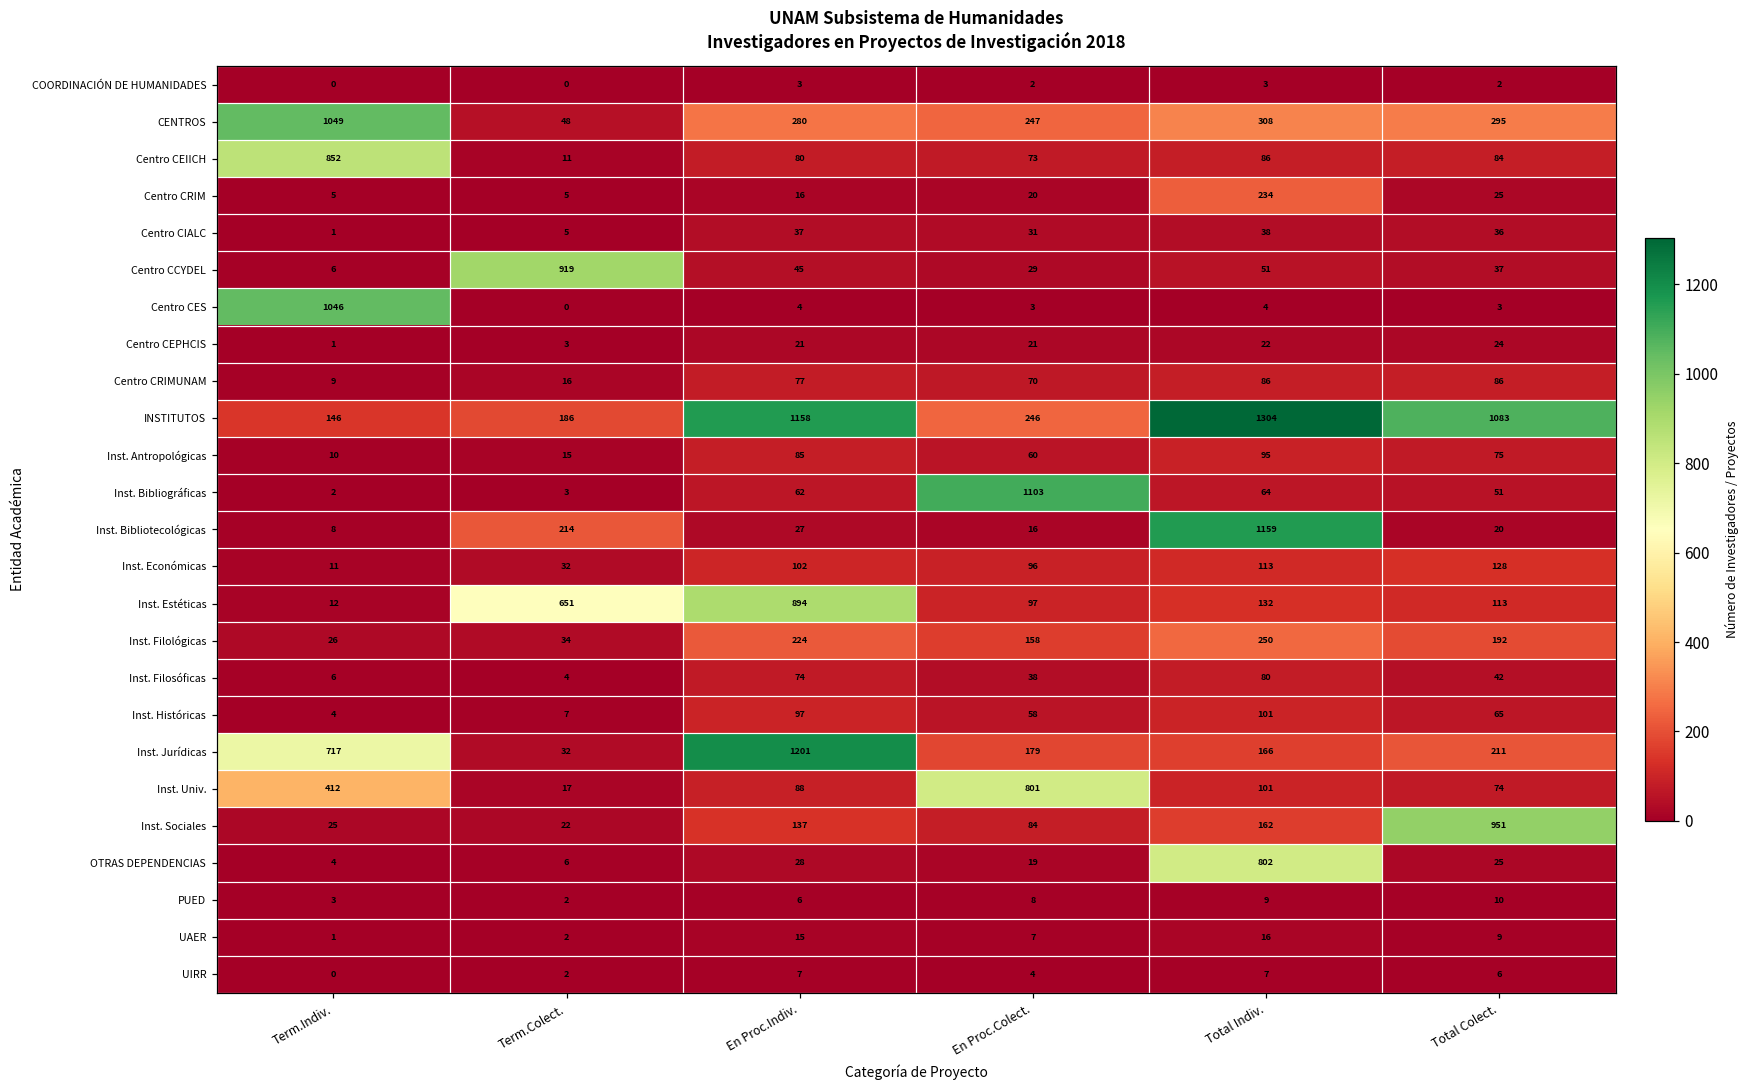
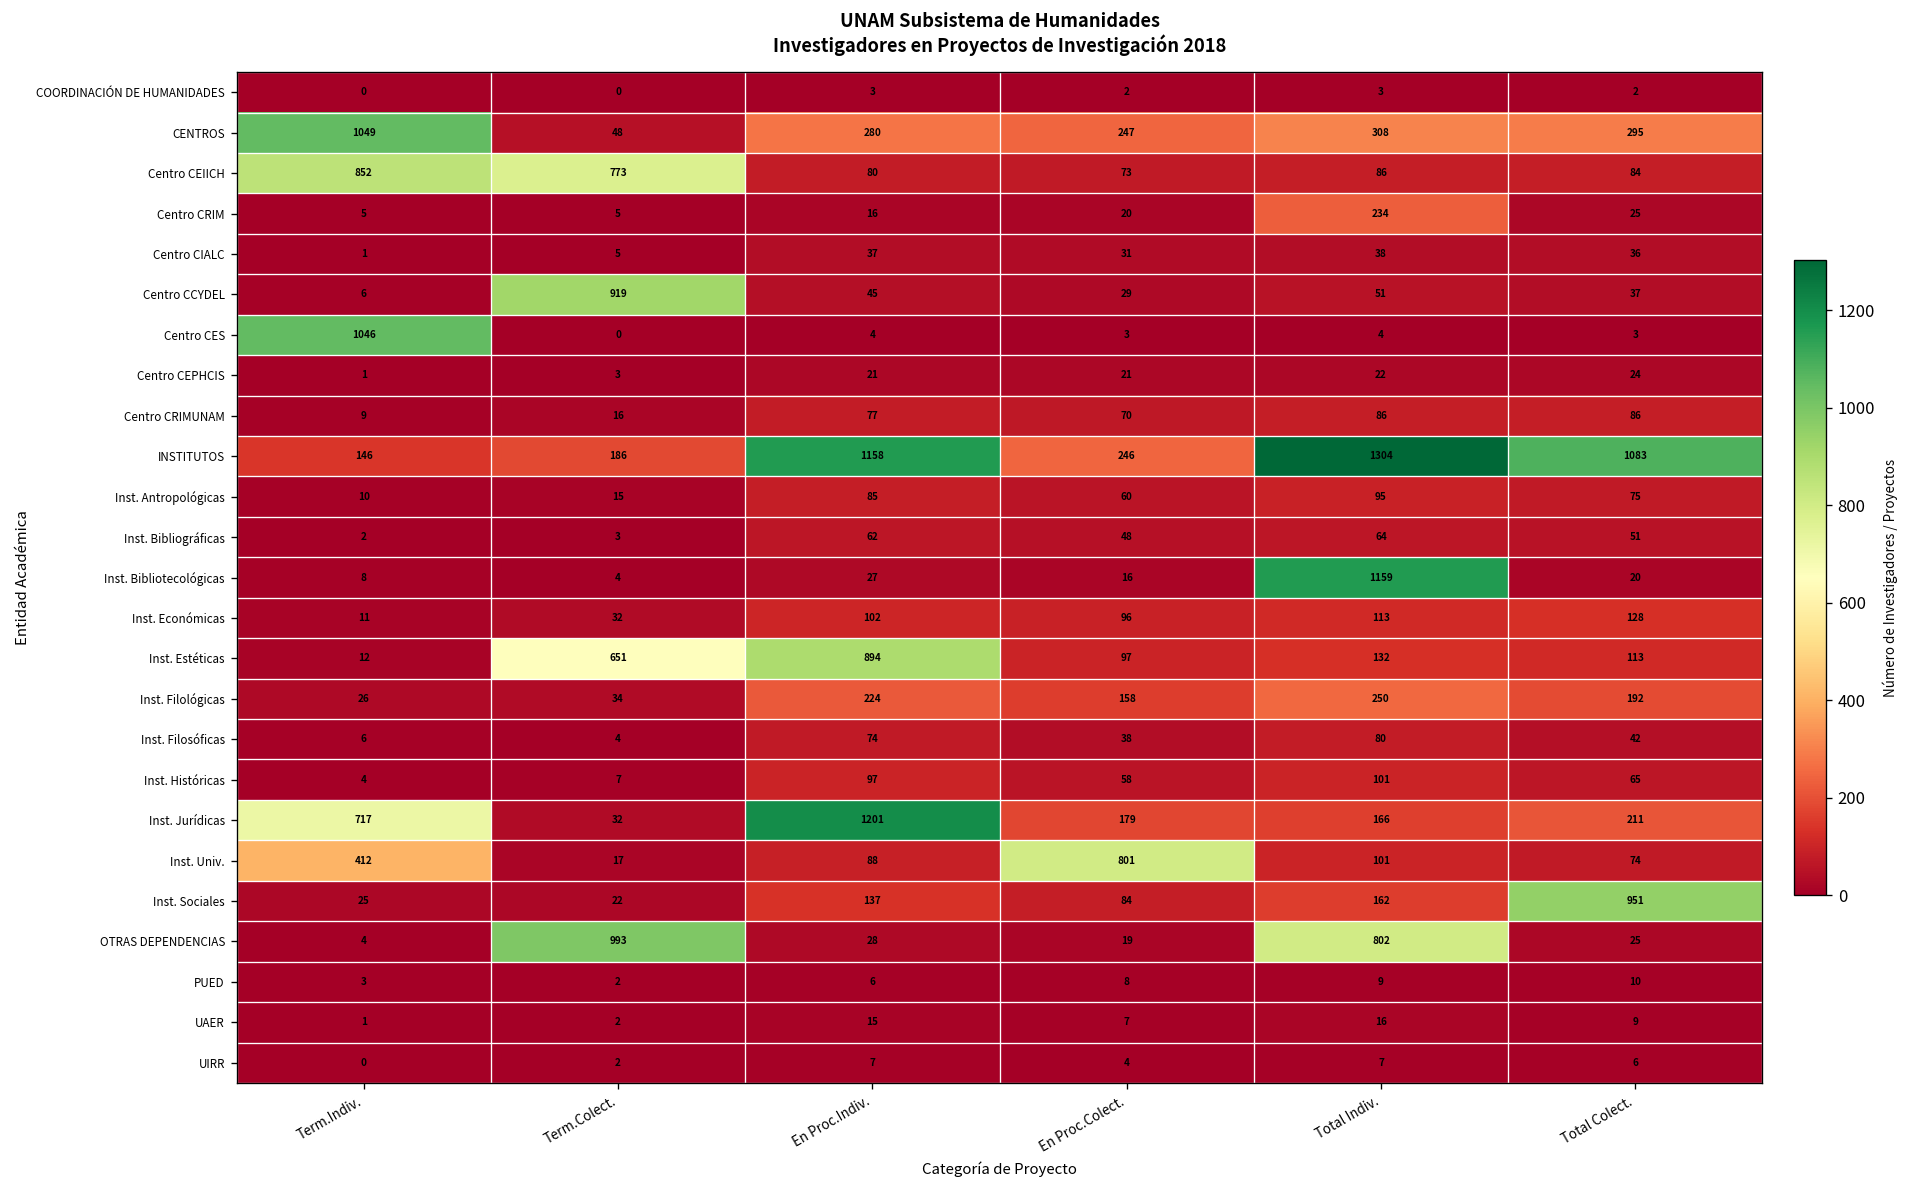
  {
    "COORDINACIÓN DE HUMANIDADES": {
      "Term.Indiv.": 0,
      "Term.Colect.": 0,
      "En Proc.Indiv.": 3,
      "En Proc.Colect.": 2,
      "Total Indiv.": 3,
      "Total Colect.": 2
    },
    "CENTROS": {
      "Term.Indiv.": 1049,
      "Term.Colect.": 48,
      "En Proc.Indiv.": 280,
      "En Proc.Colect.": 247,
      "Total Indiv.": 308,
      "Total Colect.": 295
    },
    "Centro CEIICH": {
      "Term.Indiv.": 852,
-     "Term.Colect.": 11,
+     "Term.Colect.": 773,
      "En Proc.Indiv.": 80,
      "En Proc.Colect.": 73,
      "Total Indiv.": 86,
      "Total Colect.": 84
    },
    "Centro CRIM": {
      "Term.Indiv.": 5,
      "Term.Colect.": 5,
      "En Proc.Indiv.": 16,
      "En Proc.Colect.": 20,
      "Total Indiv.": 234,
      "Total Colect.": 25
    },
    "Centro CIALC": {
      "Term.Indiv.": 1,
      "Term.Colect.": 5,
      "En Proc.Indiv.": 37,
      "En Proc.Colect.": 31,
      "Total Indiv.": 38,
      "Total Colect.": 36
    },
    "Centro CCYDEL": {
      "Term.Indiv.": 6,
      "Term.Colect.": 919,
      "En Proc.Indiv.": 45,
      "En Proc.Colect.": 29,
      "Total Indiv.": 51,
      "Total Colect.": 37
    },
    "Centro CES": {
      "Term.Indiv.": 1046,
      "Term.Colect.": 0,
      "En Proc.Indiv.": 4,
      "En Proc.Colect.": 3,
      "Total Indiv.": 4,
      "Total Colect.": 3
    },
    "Centro CEPHCIS": {
      "Term.Indiv.": 1,
      "Term.Colect.": 3,
      "En Proc.Indiv.": 21,
      "En Proc.Colect.": 21,
      "Total Indiv.": 22,
      "Total Colect.": 24
    },
    "Centro CRIMUNAM": {
      "Term.Indiv.": 9,
      "Term.Colect.": 16,
      "En Proc.Indiv.": 77,
      "En Proc.Colect.": 70,
      "Total Indiv.": 86,
      "Total Colect.": 86
    },
    "INSTITUTOS": {
      "Term.Indiv.": 146,
      "Term.Colect.": 186,
      "En Proc.Indiv.": 1158,
      "En Proc.Colect.": 246,
      "Total Indiv.": 1304,
      "Total Colect.": 1083
    },
    "Inst. Antropológicas": {
      "Term.Indiv.": 10,
      "Term.Colect.": 15,
      "En Proc.Indiv.": 85,
      "En Proc.Colect.": 60,
      "Total Indiv.": 95,
      "Total Colect.": 75
    },
    "Inst. Bibliográficas": {
      "Term.Indiv.": 2,
      "Term.Colect.": 3,
      "En Proc.Indiv.": 62,
-     "En Proc.Colect.": 1103,
+     "En Proc.Colect.": 48,
      "Total Indiv.": 64,
      "Total Colect.": 51
    },
    "Inst. Bibliotecológicas": {
      "Term.Indiv.": 8,
-     "Term.Colect.": 214,
+     "Term.Colect.": 4,
      "En Proc.Indiv.": 27,
      "En Proc.Colect.": 16,
      "Total Indiv.": 1159,
      "Total Colect.": 20
    },
    "Inst. Económicas": {
      "Term.Indiv.": 11,
      "Term.Colect.": 32,
      "En Proc.Indiv.": 102,
      "En Proc.Colect.": 96,
      "Total Indiv.": 113,
      "Total Colect.": 128
    },
    "Inst. Estéticas": {
      "Term.Indiv.": 12,
      "Term.Colect.": 651,
      "En Proc.Indiv.": 894,
      "En Proc.Colect.": 97,
      "Total Indiv.": 132,
      "Total Colect.": 113
    },
    "Inst. Filológicas": {
      "Term.Indiv.": 26,
      "Term.Colect.": 34,
      "En Proc.Indiv.": 224,
      "En Proc.Colect.": 158,
      "Total Indiv.": 250,
      "Total Colect.": 192
    },
    "Inst. Filosóficas": {
      "Term.Indiv.": 6,
      "Term.Colect.": 4,
      "En Proc.Indiv.": 74,
      "En Proc.Colect.": 38,
      "Total Indiv.": 80,
      "Total Colect.": 42
    },
    "Inst. Históricas": {
      "Term.Indiv.": 4,
      "Term.Colect.": 7,
      "En Proc.Indiv.": 97,
      "En Proc.Colect.": 58,
      "Total Indiv.": 101,
      "Total Colect.": 65
    },
    "Inst. Jurídicas": {
      "Term.Indiv.": 717,
      "Term.Colect.": 32,
      "En Proc.Indiv.": 1201,
      "En Proc.Colect.": 179,
      "Total Indiv.": 166,
      "Total Colect.": 211
    },
    "Inst. Univ.": {
      "Term.Indiv.": 412,
      "Term.Colect.": 17,
      "En Proc.Indiv.": 88,
      "En Proc.Colect.": 801,
      "Total Indiv.": 101,
      "Total Colect.": 74
    },
    "Inst. Sociales": {
      "Term.Indiv.": 25,
      "Term.Colect.": 22,
      "En Proc.Indiv.": 137,
      "En Proc.Colect.": 84,
      "Total Indiv.": 162,
      "Total Colect.": 951
    },
    "OTRAS DEPENDENCIAS": {
      "Term.Indiv.": 4,
-     "Term.Colect.": 6,
+     "Term.Colect.": 993,
      "En Proc.Indiv.": 28,
      "En Proc.Colect.": 19,
      "Total Indiv.": 802,
      "Total Colect.": 25
    },
    "PUED": {
      "Term.Indiv.": 3,
      "Term.Colect.": 2,
      "En Proc.Indiv.": 6,
      "En Proc.Colect.": 8,
      "Total Indiv.": 9,
      "Total Colect.": 10
    },
    "UAER": {
      "Term.Indiv.": 1,
      "Term.Colect.": 2,
      "En Proc.Indiv.": 15,
      "En Proc.Colect.": 7,
      "Total Indiv.": 16,
      "Total Colect.": 9
    },
    "UIRR": {
      "Term.Indiv.": 0,
      "Term.Colect.": 2,
      "En Proc.Indiv.": 7,
      "En Proc.Colect.": 4,
      "Total Indiv.": 7,
      "Total Colect.": 6
    }
  }
